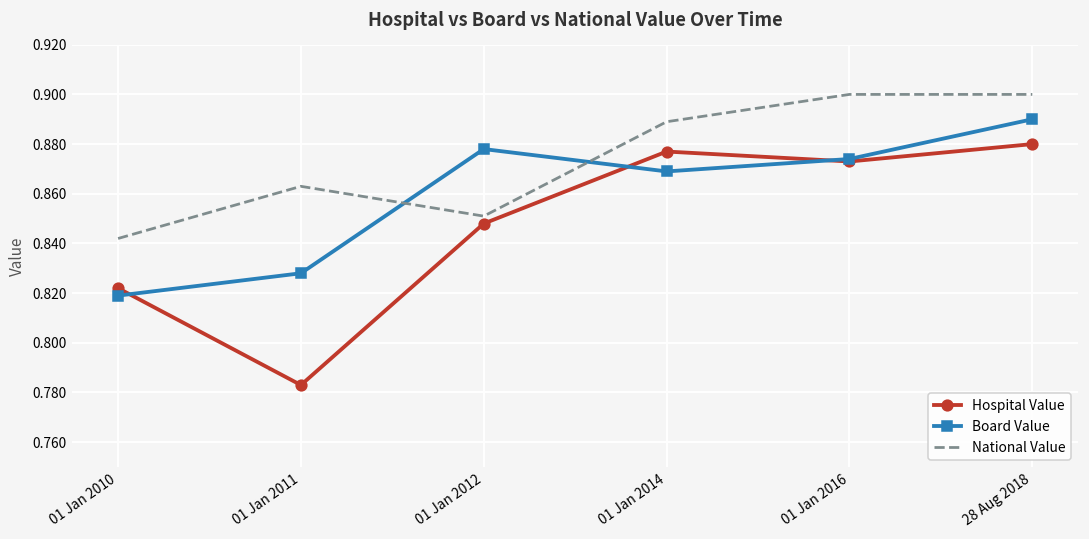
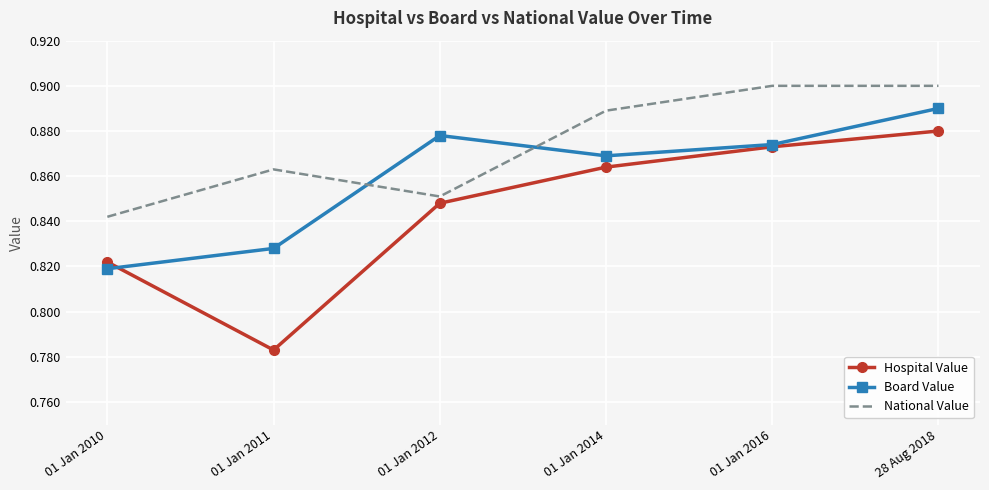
  {
    "Hospital Value": {
      "01 Jan 2010": 0.822,
      "01 Jan 2011": 0.783,
      "01 Jan 2012": 0.848,
-     "01 Jan 2014": 0.877,
+     "01 Jan 2014": 0.864,
      "28 Aug 2018": 0.880
    },
    "Board Value": {
      "01 Jan 2010": 0.819,
      "01 Jan 2011": 0.828,
      "01 Jan 2012": 0.878,
      "01 Jan 2014": 0.869,
      "28 Aug 2018": 0.890
    },
    "National Value": {
      "01 Jan 2010": 0.842,
      "01 Jan 2011": 0.863,
      "01 Jan 2012": 0.851,
      "01 Jan 2014": 0.889,
      "01 Jan 2016": 0.900,
      "28 Aug 2018": 0.900
    }
  }
